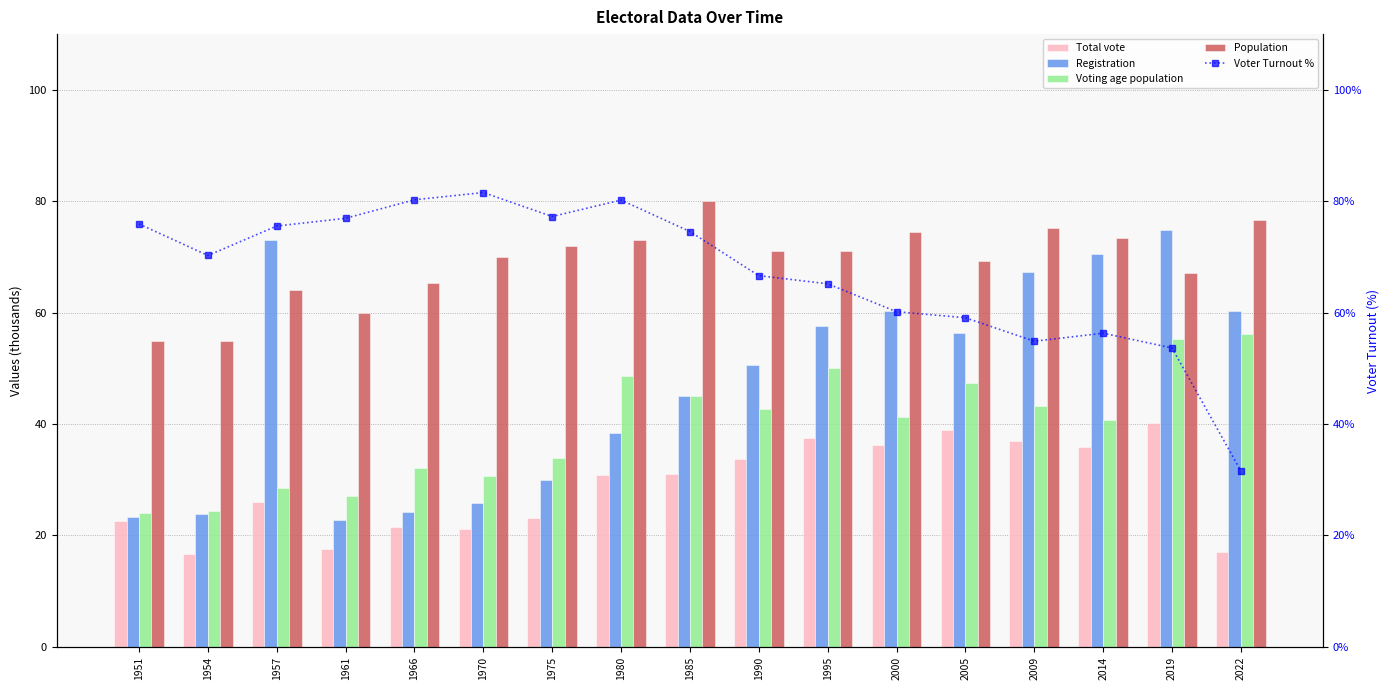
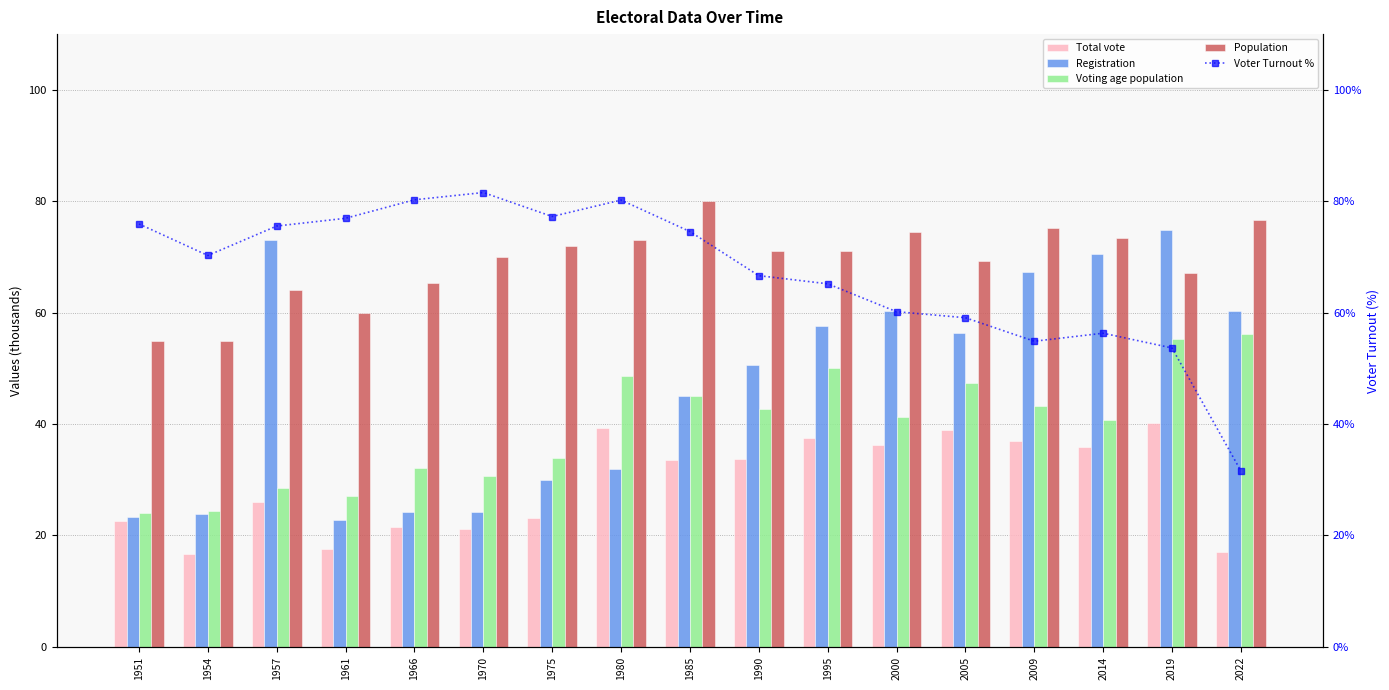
  {
    "Total vote": {
      "1951": "23",
      "1954": "17",
      "1957": "26",
      "1961": "18",
      "1966": "22",
      "1970": "21",
      "1975": "23",
-     "1980": "31",
-     "1985": "31",
+     "1980": "39",
+     "1985": "34",
      "1990": "34",
      "1995": "38",
      "2000": "36",
      "2005": "39",
      "2009": "37",
      "2014": "36",
      "2019": "40",
      "2022": "17"
    },
    "Registration": {
      "1951": "23",
      "1954": "24",
      "1957": "73",
      "1961": "23",
      "1966": "24",
-     "1970": "26",
+     "1970": "24",
      "1975": "30",
-     "1980": "38",
+     "1980": "32",
      "1985": "45",
      "1990": "51",
      "1995": "58",
      "2000": "60",
      "2005": "56",
      "2009": "67",
      "2014": "71",
      "2019": "75",
      "2022": "60"
    },
    "Voting age population": {
      "1951": "24",
      "1954": "24",
      "1957": "29",
      "1961": "27",
      "1966": "32",
      "1970": "31",
      "1975": "34",
      "1980": "49",
      "1985": "45",
      "1990": "43",
      "1995": "50",
      "2000": "41",
      "2005": "47",
      "2009": "43",
      "2014": "41",
      "2019": "55",
      "2022": "56"
    },
    "Population": {
      "1951": "55",
      "1954": "55",
      "1957": "64",
      "1961": "60",
      "1966": "65",
      "1970": "70",
      "1975": "72",
      "1980": "73",
      "1985": "80",
      "1990": "71",
      "1995": "71",
      "2000": "74",
      "2005": "69",
      "2009": "75",
      "2014": "73",
      "2019": "67",
      "2022": "77"
    },
    "Voter Turnout %": {
      "1951": "76%",
      "1954": "70%",
      "1957": "76%",
      "1961": "77%",
      "1966": "80%",
      "1970": "82%",
      "1975": "77%",
      "1980": "80%",
      "1985": "75%",
      "1990": "67%",
      "1995": "65%",
      "2000": "60%",
      "2005": "59%",
      "2009": "55%",
      "2014": "56%",
      "2019": "54%",
      "2022": "32%"
    }
  }
